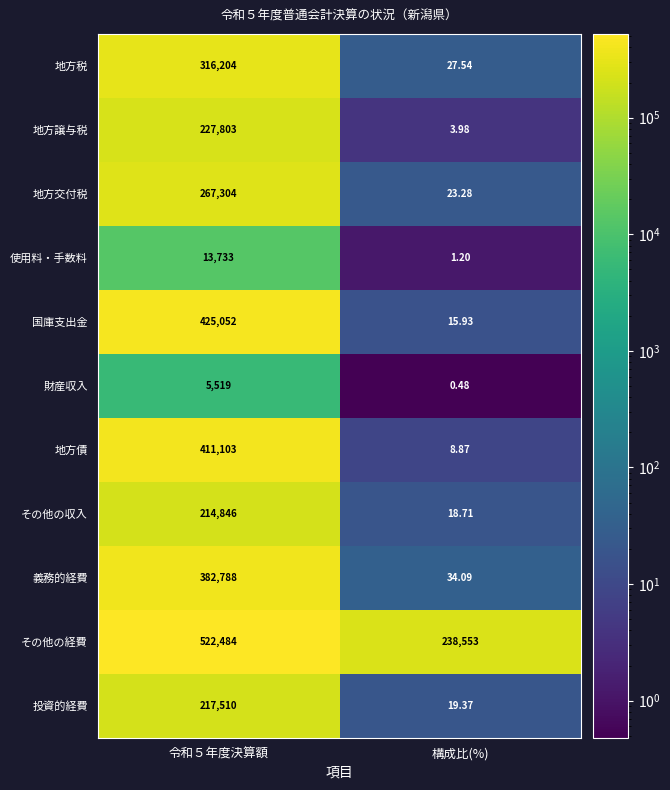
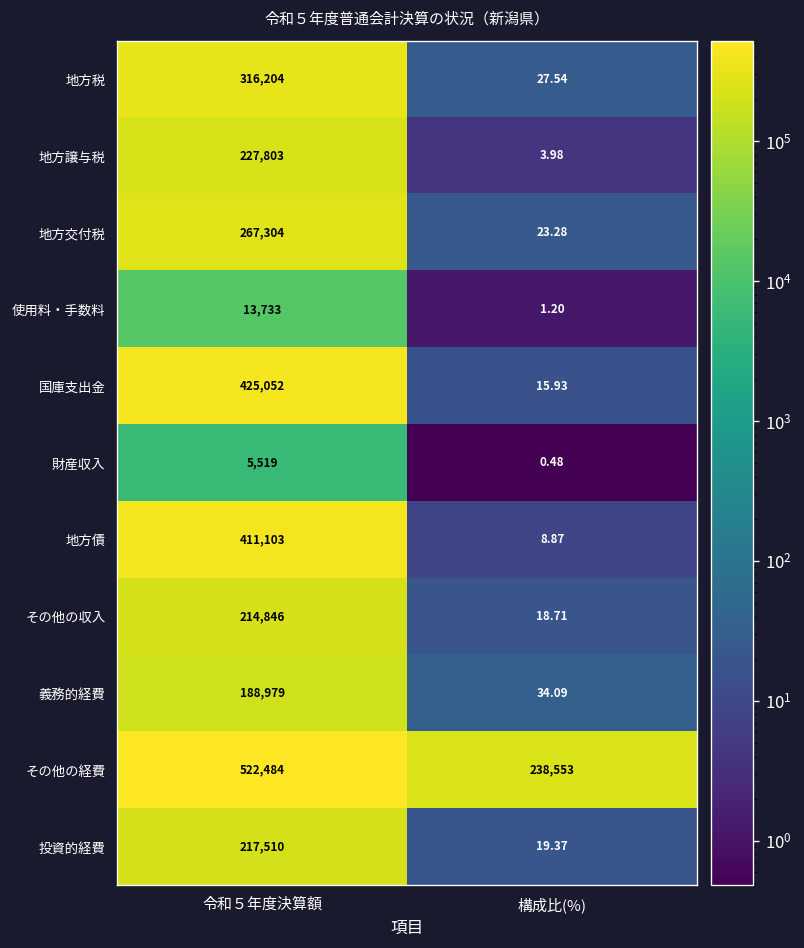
  {
    "地方税": {
      "令和５年度決算額": "316,204",
      "構成比(%)": "27.54"
    },
    "地方譲与税": {
      "令和５年度決算額": "227,803",
      "構成比(%)": "3.98"
    },
    "地方交付税": {
      "令和５年度決算額": "267,304",
      "構成比(%)": "23.28"
    },
    "使用料・手数料": {
      "令和５年度決算額": "13,733",
      "構成比(%)": "1.20"
    },
    "国庫支出金": {
      "令和５年度決算額": "425,052",
      "構成比(%)": "15.93"
    },
    "財産収入": {
      "令和５年度決算額": "5,519",
      "構成比(%)": "0.48"
    },
    "地方債": {
      "令和５年度決算額": "411,103",
      "構成比(%)": "8.87"
    },
    "その他の収入": {
      "令和５年度決算額": "214,846",
      "構成比(%)": "18.71"
    },
    "義務的経費": {
-     "令和５年度決算額": "382,788",
+     "令和５年度決算額": "188,979",
      "構成比(%)": "34.09"
    },
    "その他の経費": {
      "令和５年度決算額": "522,484",
      "構成比(%)": "238,553"
    },
    "投資的経費": {
      "令和５年度決算額": "217,510",
      "構成比(%)": "19.37"
    }
  }
